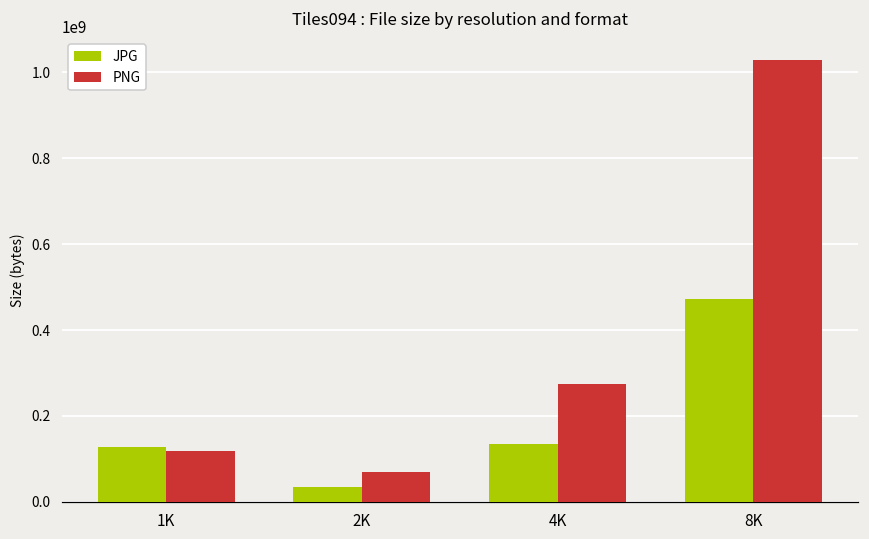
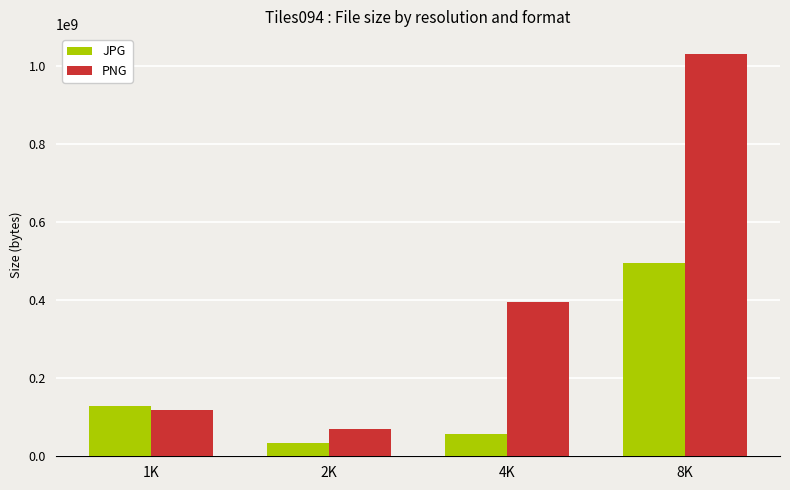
  {
    "JPG": {
      "1K": 130000000,
      "2K": 40000000,
-     "4K": 140000000,
-     "8K": 470000000
+     "4K": 60000000,
+     "8K": 490000000
    },
    "PNG": {
      "1K": 120000000,
      "2K": 70000000,
-     "4K": 270000000,
+     "4K": 390000000,
      "8K": 1030000000
    }
  }
